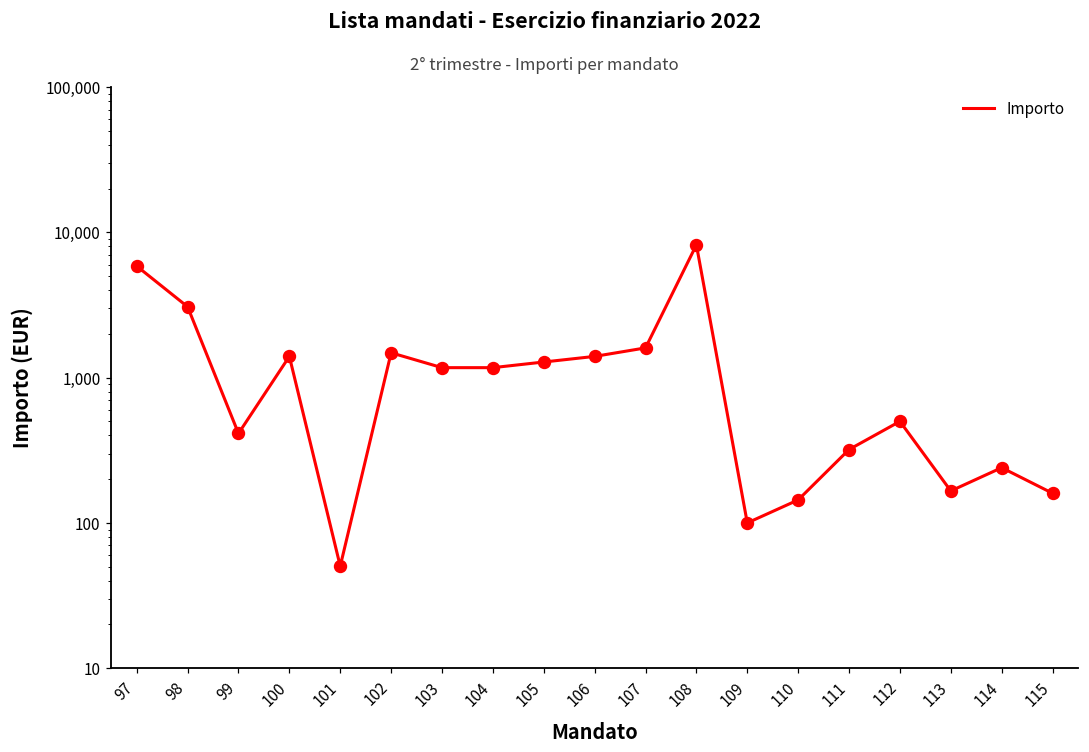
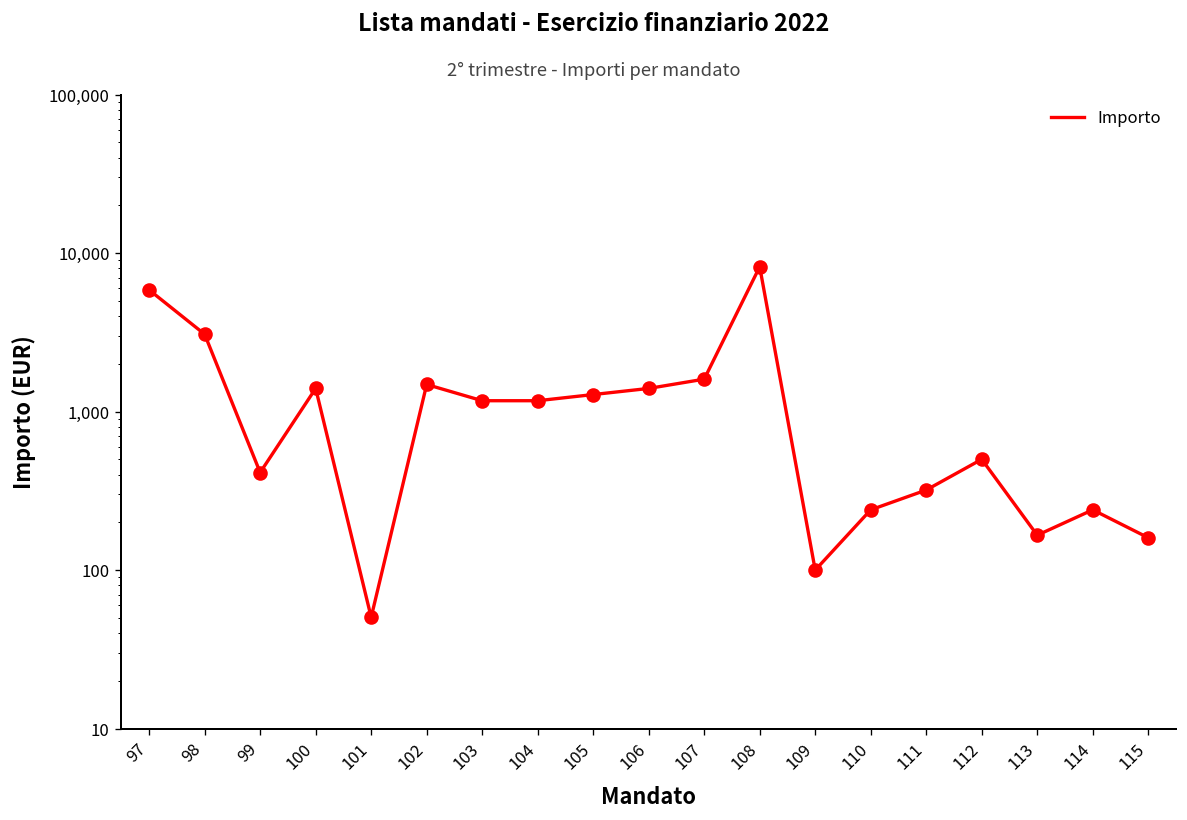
  {
    "97": "6,000",
    "98": "3,100",
    "99": "410",
    "100": "1,400",
    "101": "50",
    "102": "1,500",
    "103": "1,200",
    "104": "1,200",
    "105": "1,300",
    "106": "1,400",
    "107": "1,600",
    "108": "8,000",
    "109": "100",
-   "110": "140",
+   "110": "240",
    "111": "320",
    "112": "500",
    "113": "170",
    "114": "240",
    "115": "160"
  }
